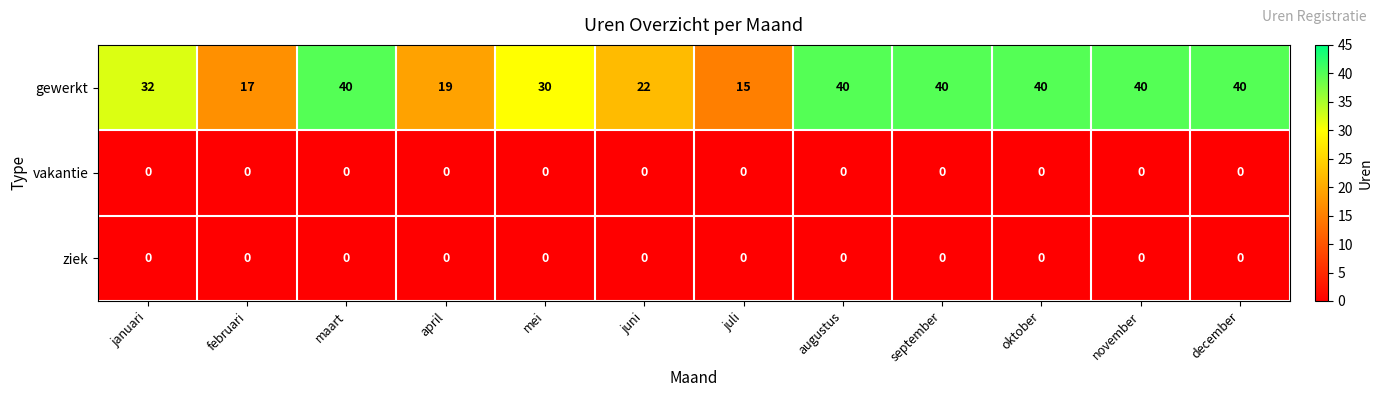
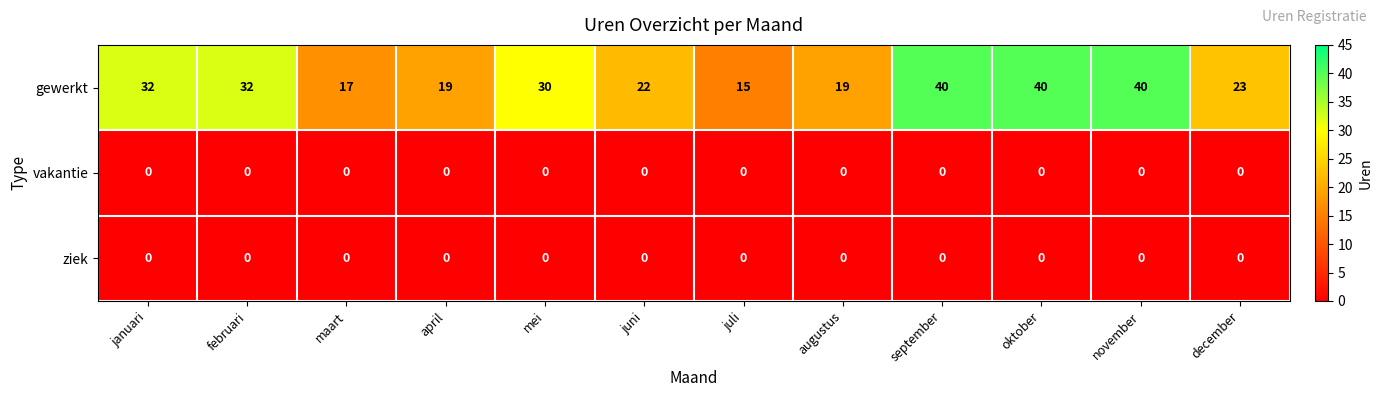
  {
    "gewerkt": {
      "januari": 32,
-     "februari": 17,
-     "maart": 40,
+     "februari": 32,
+     "maart": 17,
      "april": 19,
      "mei": 30,
      "juni": 22,
      "juli": 15,
-     "augustus": 40,
+     "augustus": 19,
      "september": 40,
      "oktober": 40,
      "november": 40,
-     "december": 40
+     "december": 23
    },
    "vakantie": {
      "januari": 0,
      "februari": 0,
      "maart": 0,
      "april": 0,
      "mei": 0,
      "juni": 0,
      "juli": 0,
      "augustus": 0,
      "september": 0,
      "oktober": 0,
      "november": 0,
      "december": 0
    },
    "ziek": {
      "januari": 0,
      "februari": 0,
      "maart": 0,
      "april": 0,
      "mei": 0,
      "juni": 0,
      "juli": 0,
      "augustus": 0,
      "september": 0,
      "oktober": 0,
      "november": 0,
      "december": 0
    }
  }
